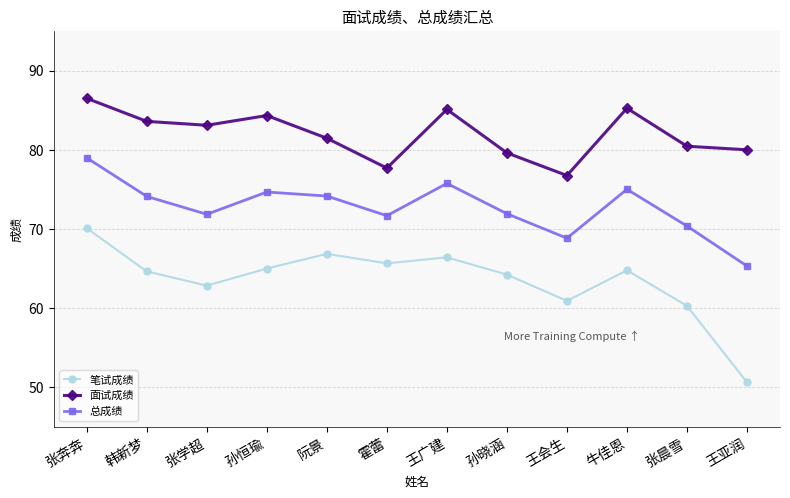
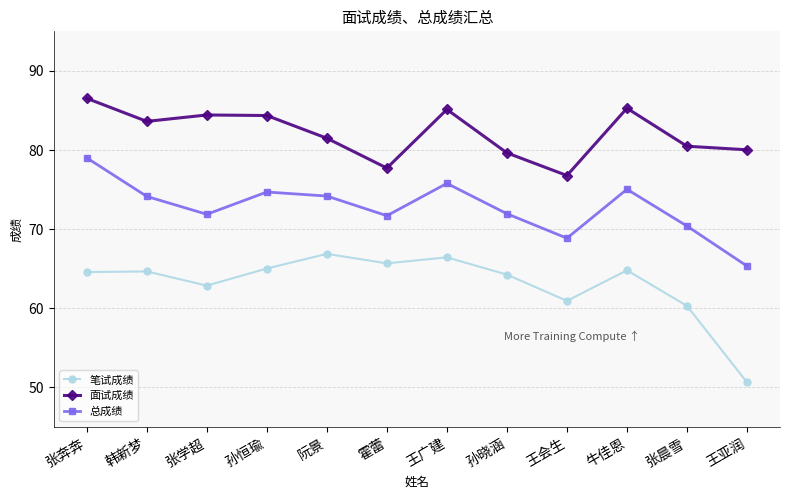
  {
    "笔试成绩": {
-     "张奔奔": 70,
+     "张奔奔": 65,
      "韩新梦": 65,
      "张学超": 63,
      "孙恒瑜": 65,
      "阮景": 67,
      "霍蕾": 66,
      "王广建": 66,
      "孙晓涵": 64,
      "王会生": 61,
      "牛佳恩": 65,
      "张晨雪": 60,
      "王亚润": 51
    },
    "面试成绩": {
      "张奔奔": 87,
      "韩新梦": 84,
-     "张学超": 83,
+     "张学超": 84,
      "孙恒瑜": 84,
      "阮景": 81,
      "霍蕾": 78,
      "王广建": 85,
      "孙晓涵": 80,
      "王会生": 77,
      "牛佳恩": 85,
      "张晨雪": 80,
      "王亚润": 80
    },
    "总成绩": {
      "张奔奔": 79,
      "韩新梦": 74,
      "张学超": 72,
      "孙恒瑜": 75,
      "阮景": 74,
      "霍蕾": 72,
      "王广建": 76,
      "孙晓涵": 72,
      "王会生": 69,
      "牛佳恩": 75,
      "张晨雪": 70,
      "王亚润": 65
    }
  }
